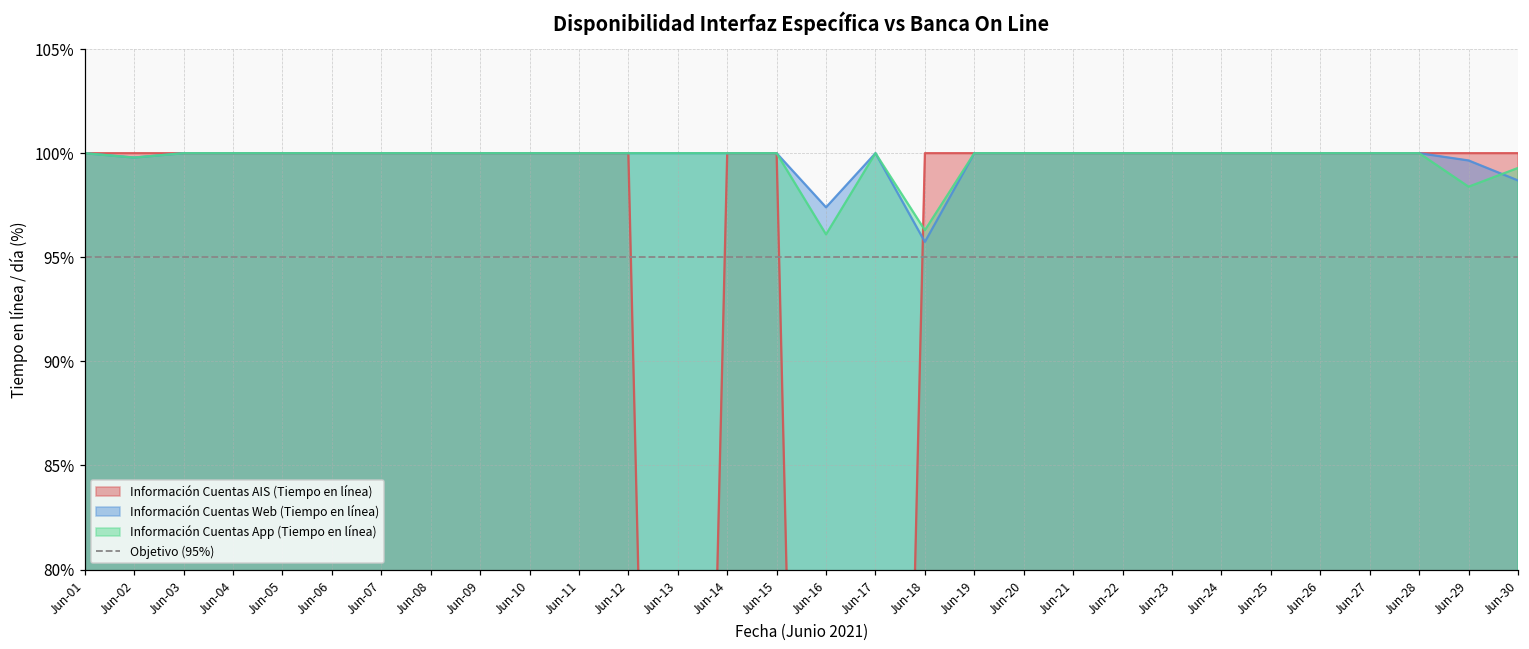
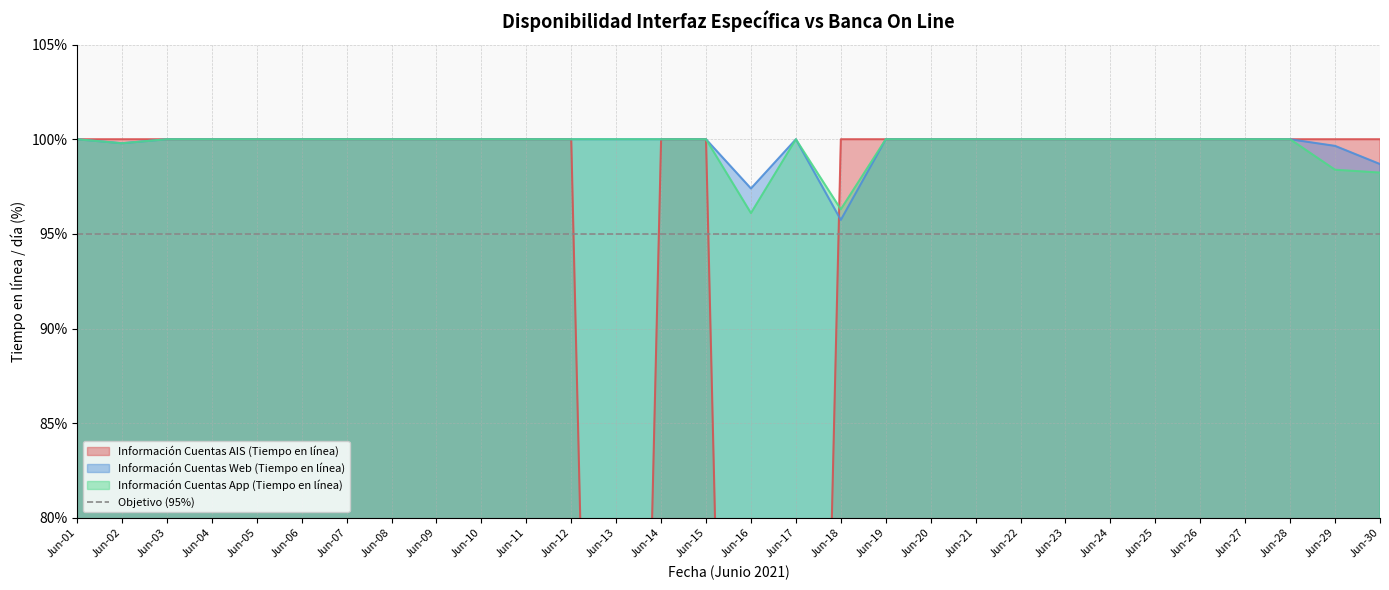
  {
    "Información Cuentas AIS (Tiempo en línea)": {
      "Jun-02": "100.0%",
      "Jun-18": "100.0%",
      "Jun-29": "100.0%",
      "Jun-30": "100.0%"
    },
    "Información Cuentas Web (Tiempo en línea)": {
      "Jun-16": "97.4%",
      "Jun-18": "95.7%",
      "Jun-29": "99.7%",
      "Jun-30": "98.7%"
    },
    "Información Cuentas App (Tiempo en línea)": {
      "Jun-16": "96.1%",
      "Jun-18": "96.3%",
      "Jun-29": "98.4%",
-     "Jun-30": "99.3%"
+     "Jun-30": "98.2%"
    }
  }
